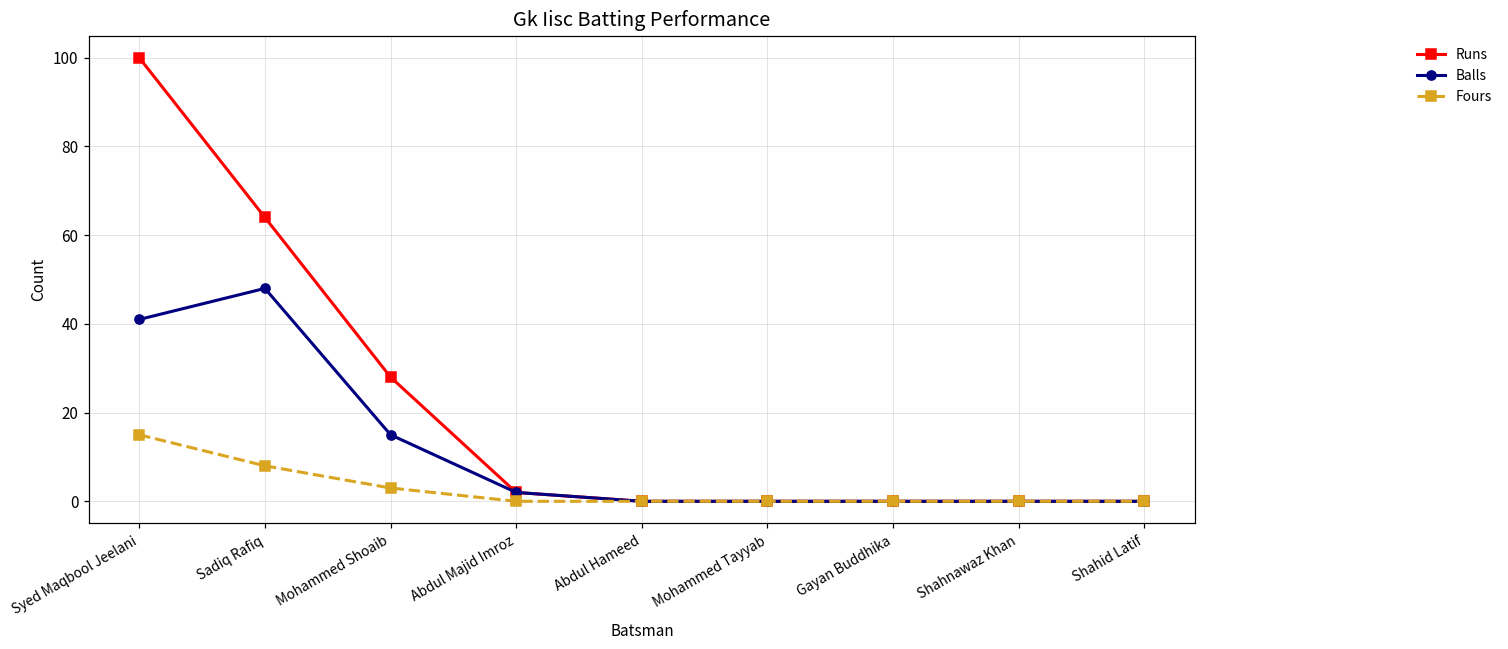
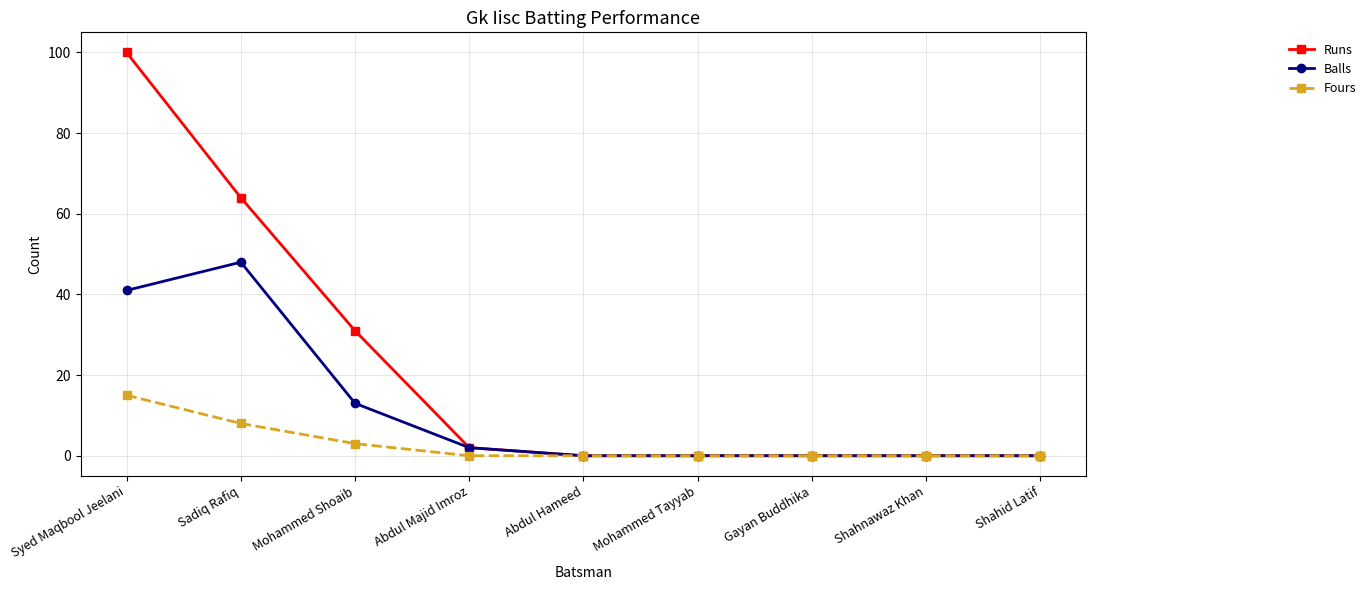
  {
    "Runs": {
      "Syed Maqbool Jeelani": 100,
      "Sadiq Rafiq": 64,
-     "Mohammed Shoaib": 28
+     "Mohammed Shoaib": 31
    },
    "Balls": {
      "Syed Maqbool Jeelani": 41,
      "Sadiq Rafiq": 48,
-     "Mohammed Shoaib": 15
+     "Mohammed Shoaib": 13
    },
    "Fours": {
      "Syed Maqbool Jeelani": 15,
      "Sadiq Rafiq": 8,
      "Mohammed Shoaib": 3,
      "Abdul Majid Imroz": 0
    }
  }
